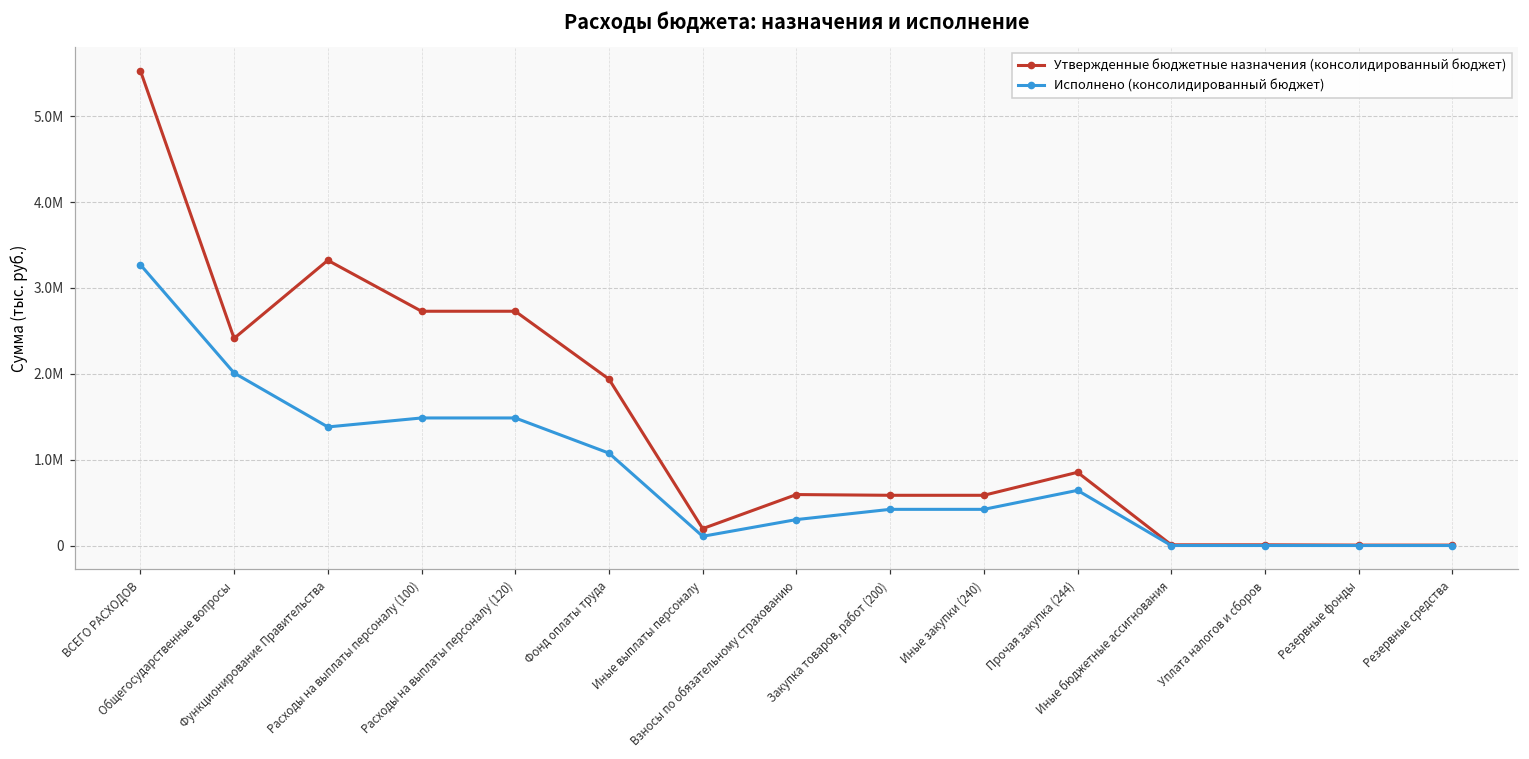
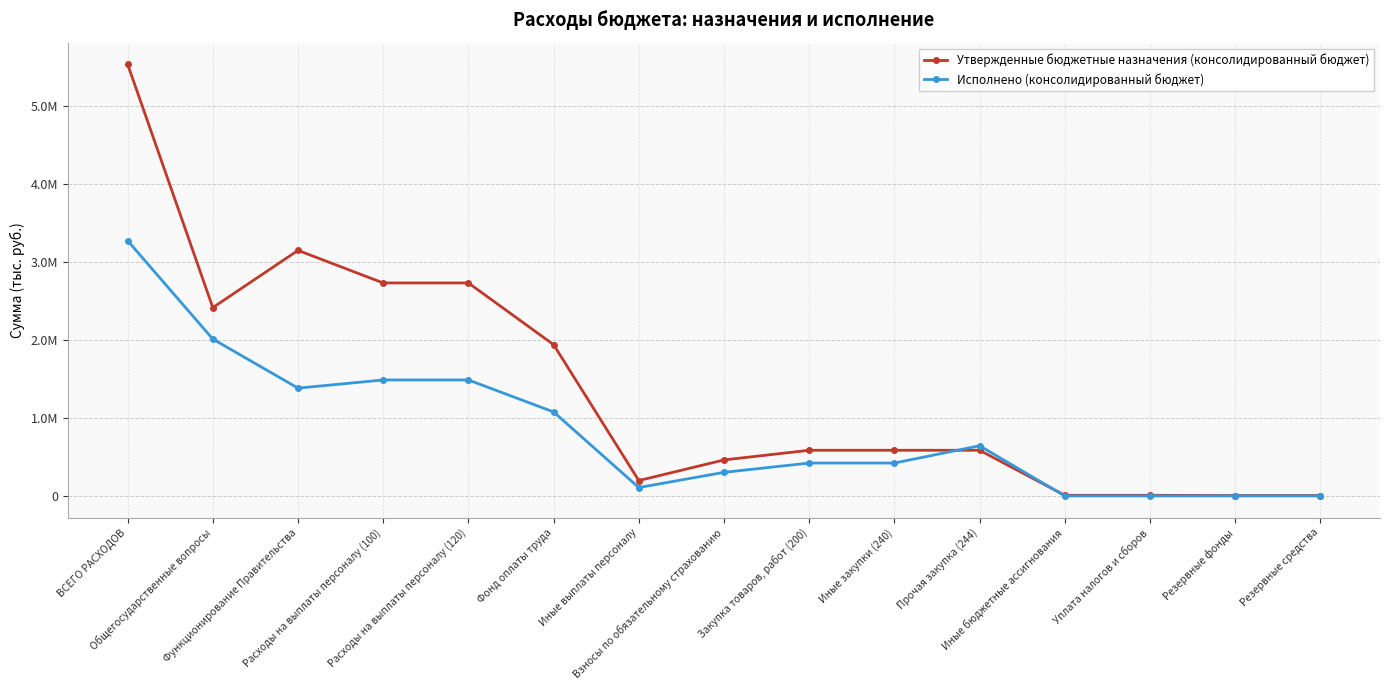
  {
    "Утвержденные бюджетные назначения (консолидированный бюджет)": {
      "ВСЕГО РАСХОДОВ": 5500000,
      "Общегосударственные вопросы": 2400000,
-     "Функционирование Правительства": 3300000,
+     "Функционирование Правительства": 3100000,
      "Расходы на выплаты персоналу (100)": 2700000,
      "Расходы на выплаты персоналу (120)": 2700000,
      "Фонд оплаты труда": 1900000,
      "Иные выплаты персоналу": 200000,
-     "Взносы по обязательному страхованию": 600000,
+     "Взносы по обязательному страхованию": 500000,
      "Закупка товаров, работ (200)": 600000,
      "Иные закупки (240)": 600000,
-     "Прочая закупка (244)": 900000
+     "Прочая закупка (244)": 600000
    },
    "Исполнено (консолидированный бюджет)": {
      "ВСЕГО РАСХОДОВ": 3300000,
      "Общегосударственные вопросы": 2000000,
      "Функционирование Правительства": 1400000,
      "Расходы на выплаты персоналу (100)": 1500000,
      "Расходы на выплаты персоналу (120)": 1500000,
      "Фонд оплаты труда": 1100000,
      "Иные выплаты персоналу": 100000,
      "Взносы по обязательному страхованию": 300000,
      "Закупка товаров, работ (200)": 400000,
      "Иные закупки (240)": 400000,
      "Прочая закупка (244)": 600000
    }
  }
